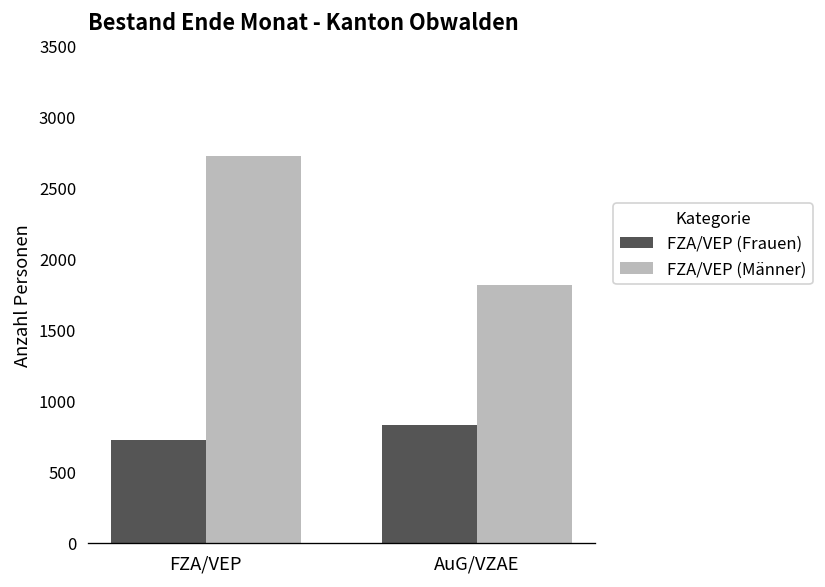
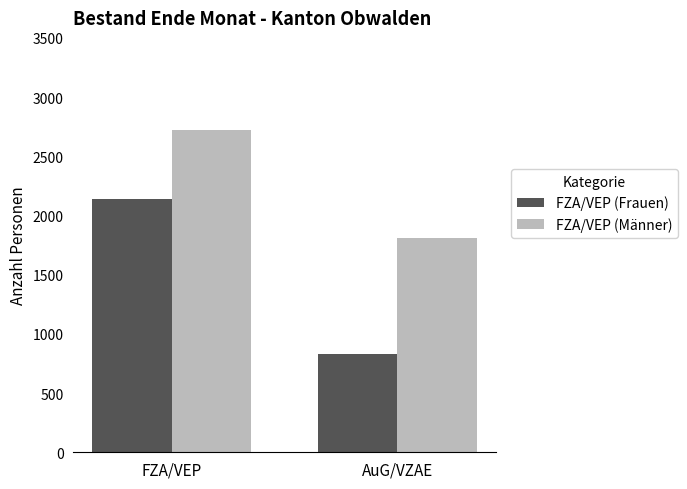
  {
    "FZA/VEP (Frauen)": {
-     "FZA/VEP": 720,
+     "FZA/VEP": 2140,
      "AuG/VZAE": 830
    },
    "FZA/VEP (Männer)": {
      "FZA/VEP": 2720,
      "AuG/VZAE": 1810
    }
  }
